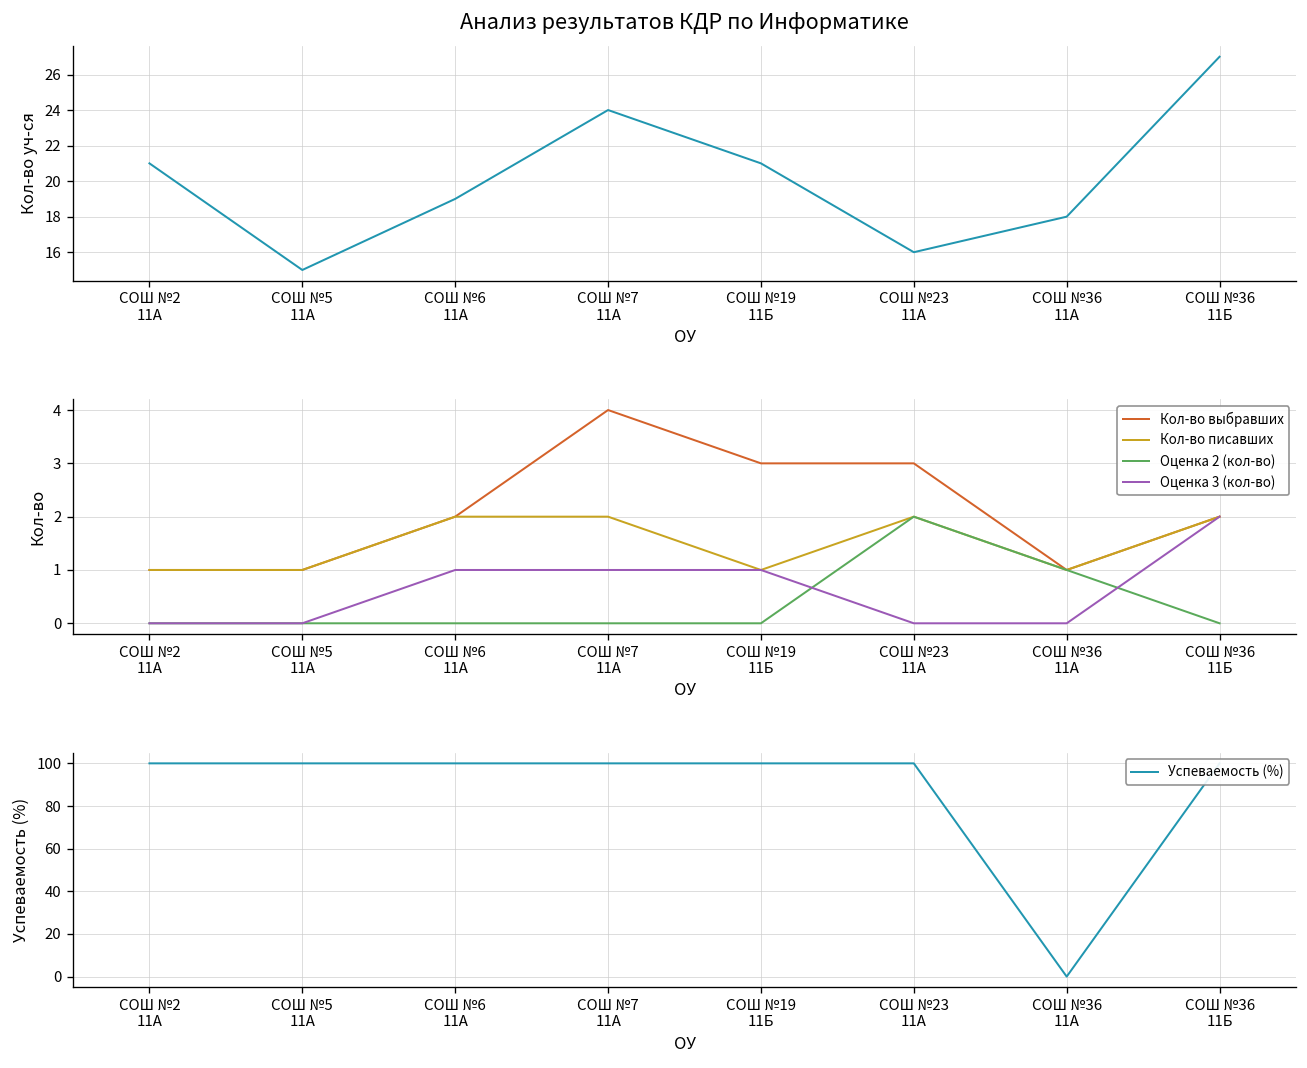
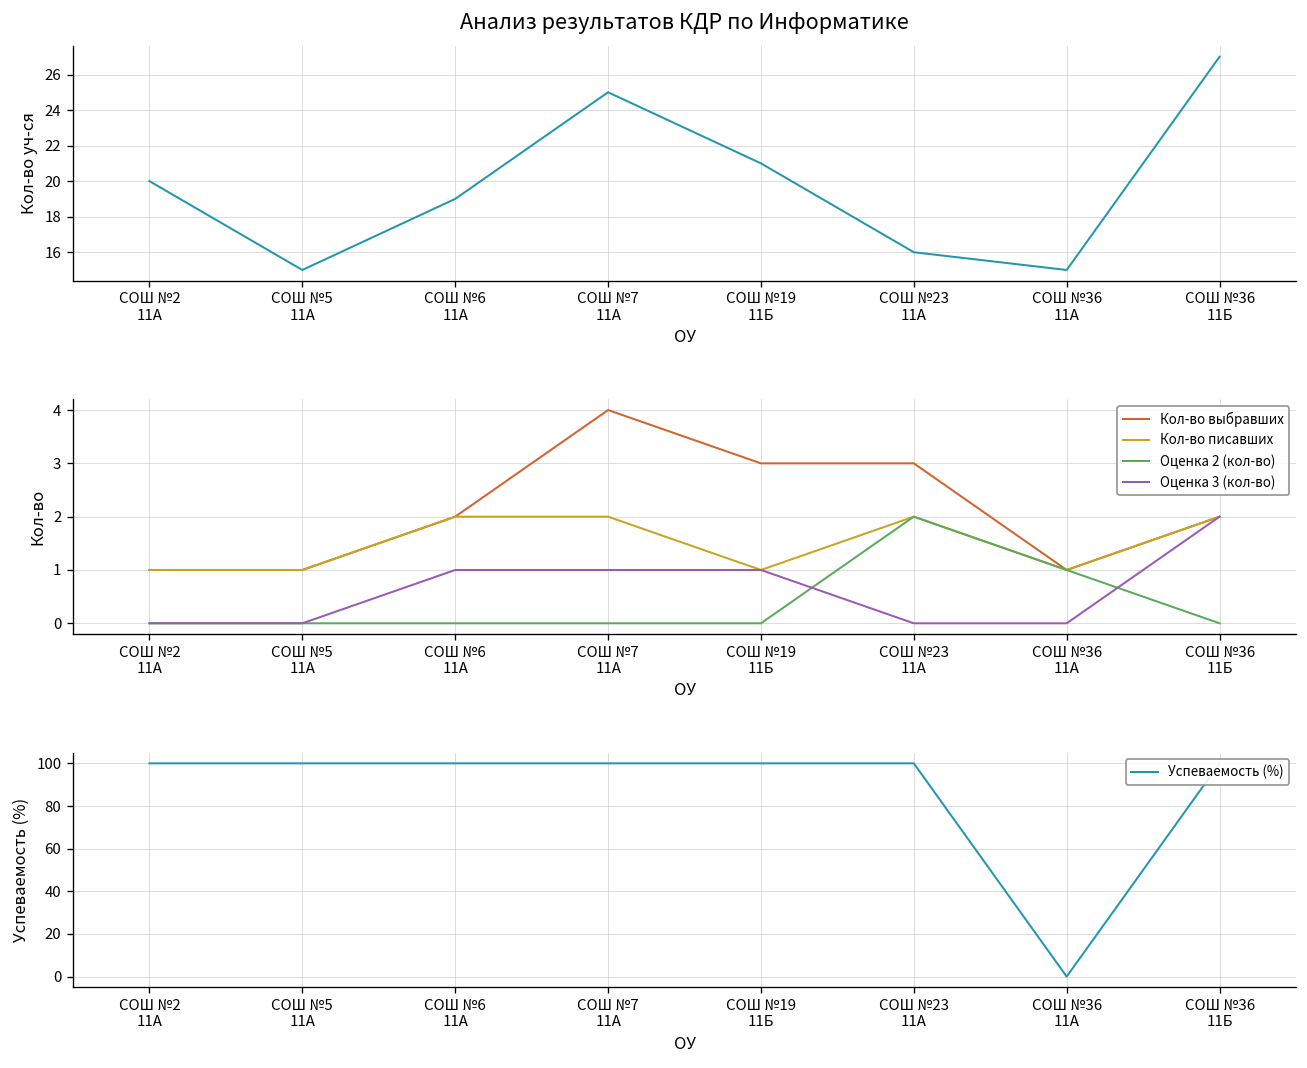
  {
    "Анализ результатов КДР по Информатике": {
-     "СОШ №2 11А": 21,
+     "СОШ №2 11А": 20,
      "СОШ №5 11А": 15,
      "СОШ №6 11А": 19,
-     "СОШ №7 11А": 24,
+     "СОШ №7 11А": 25,
      "СОШ №19 11Б": 21,
      "СОШ №23 11А": 16,
-     "СОШ №36 11А": 18,
+     "СОШ №36 11А": 15,
      "СОШ №36 11Б": 27
    }
  }
